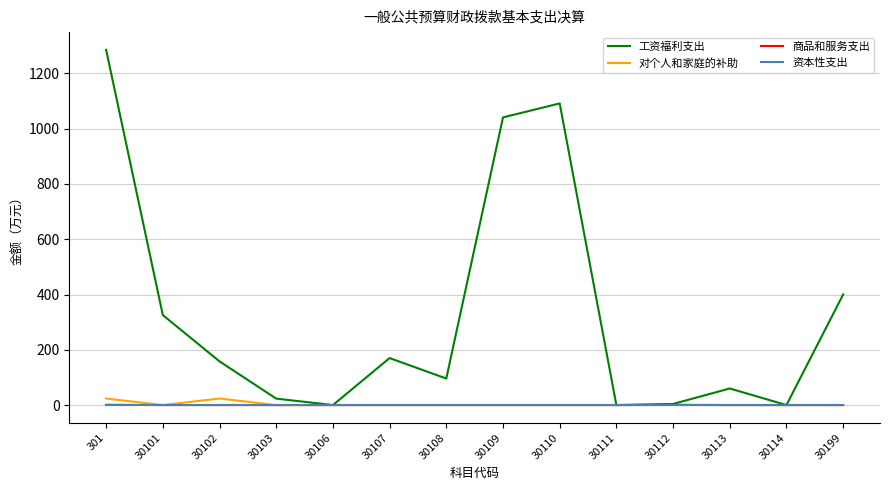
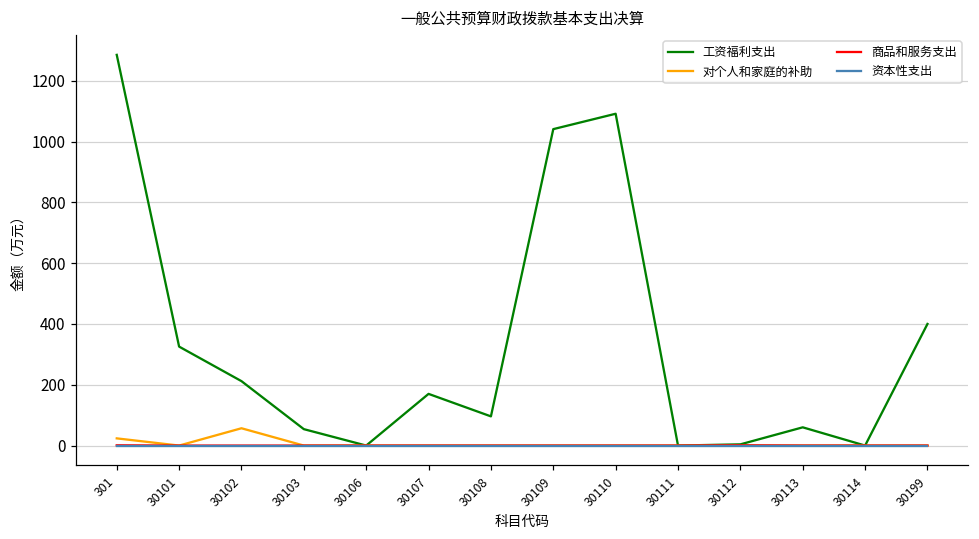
  {
    "工资福利支出": {
      "301": 1290,
      "30101": 330,
-     "30102": 160,
-     "30103": 20,
+     "30102": 210,
+     "30103": 50,
      "30107": 170,
      "30108": 100,
      "30109": 1040,
      "30110": 1090,
      "30113": 60,
      "30199": 400
    },
    "对个人和家庭的补助": {
      "301": 20,
-     "30102": 20
+     "30102": 60
    },
    "资本性支出": {
      "301": 0,
      "30102": 0
    }
  }
